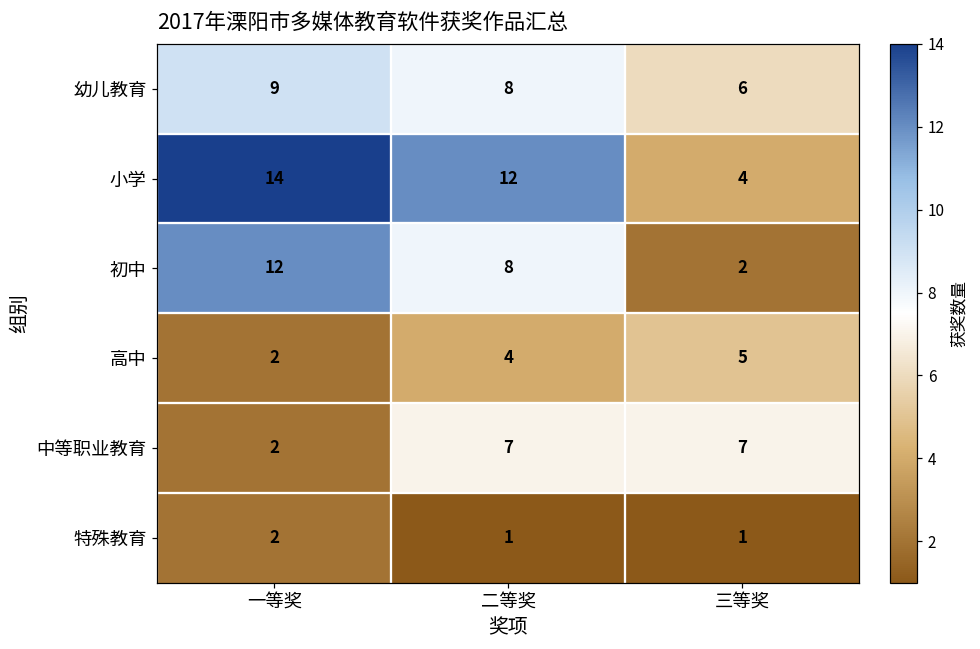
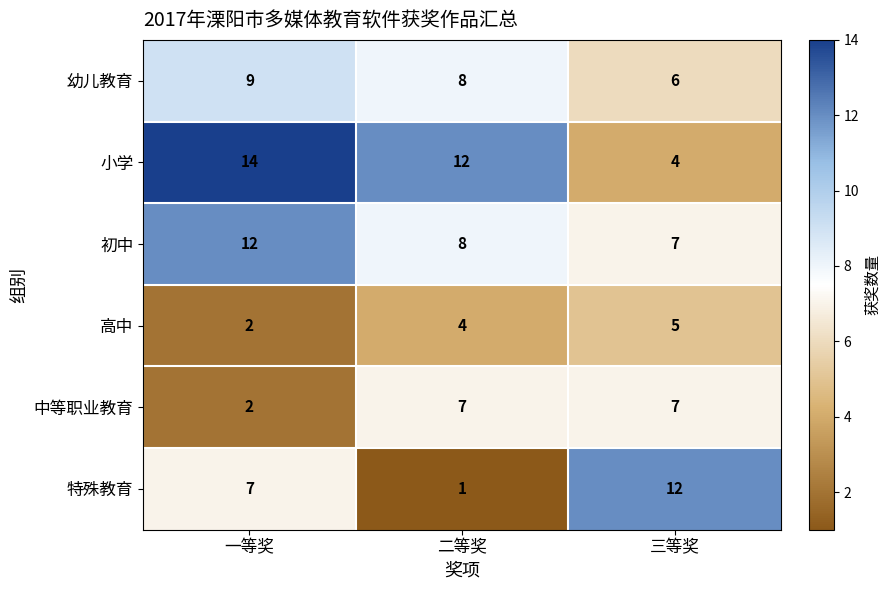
  {
    "幼儿教育": {
      "一等奖": 9,
      "二等奖": 8,
      "三等奖": 6
    },
    "小学": {
      "一等奖": 14,
      "二等奖": 12,
      "三等奖": 4
    },
    "初中": {
      "一等奖": 12,
      "二等奖": 8,
-     "三等奖": 2
+     "三等奖": 7
    },
    "高中": {
      "一等奖": 2,
      "二等奖": 4,
      "三等奖": 5
    },
    "中等职业教育": {
      "一等奖": 2,
      "二等奖": 7,
      "三等奖": 7
    },
    "特殊教育": {
-     "一等奖": 2,
+     "一等奖": 7,
      "二等奖": 1,
-     "三等奖": 1
+     "三等奖": 12
    }
  }
